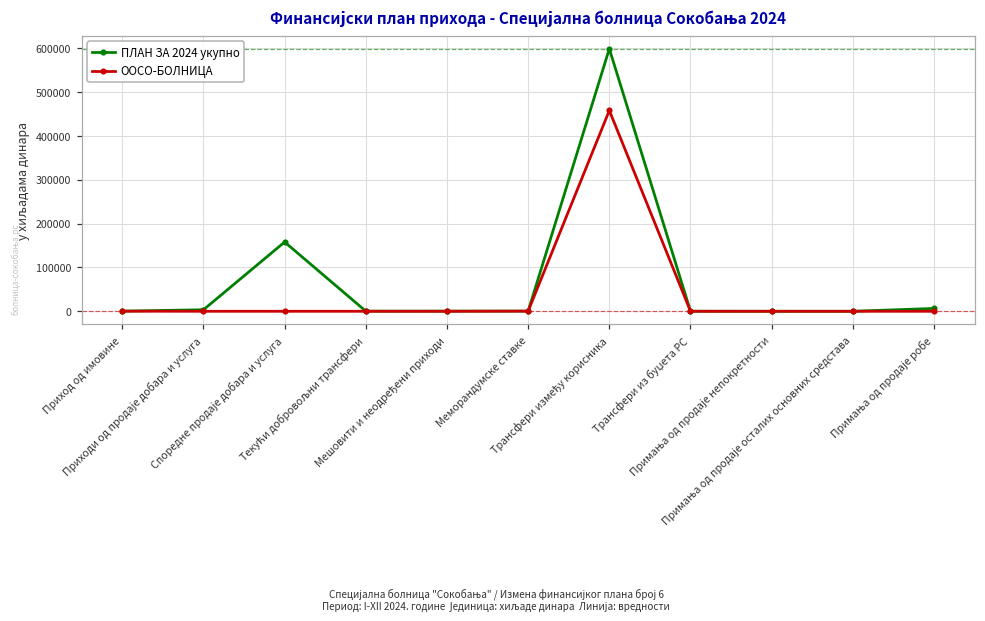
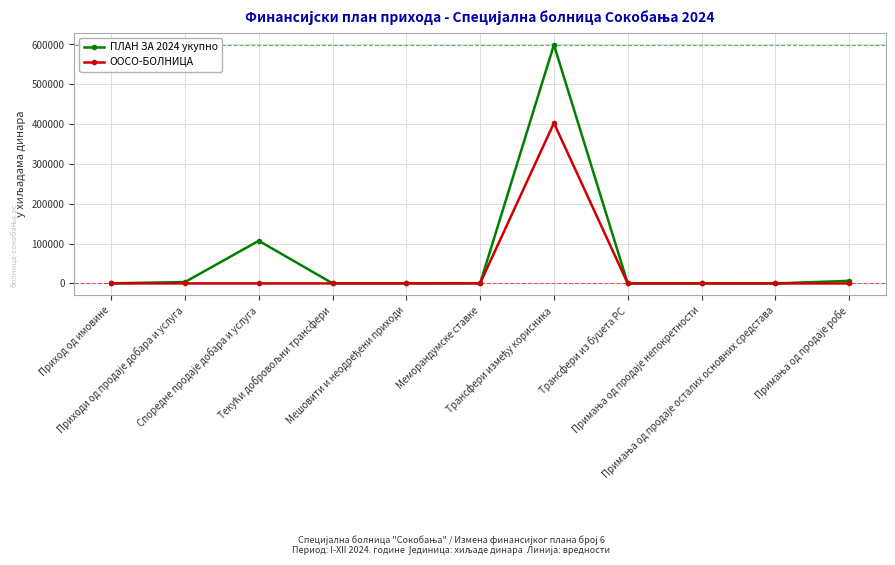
  {
    "ПЛАН ЗА 2024 укупно": {
-     "Споредне продаје добара и услуга": 160000,
+     "Споредне продаје добара и услуга": 110000,
      "Трансфери између корисника": 600000,
      "Примања од продаје робе": 10000
    },
    "ООСО-БОЛНИЦА": {
      "Споредне продаје добара и услуга": 0,
-     "Трансфери између корисника": 460000,
+     "Трансфери између корисника": 400000,
      "Примања од продаје робе": 0
    }
  }
